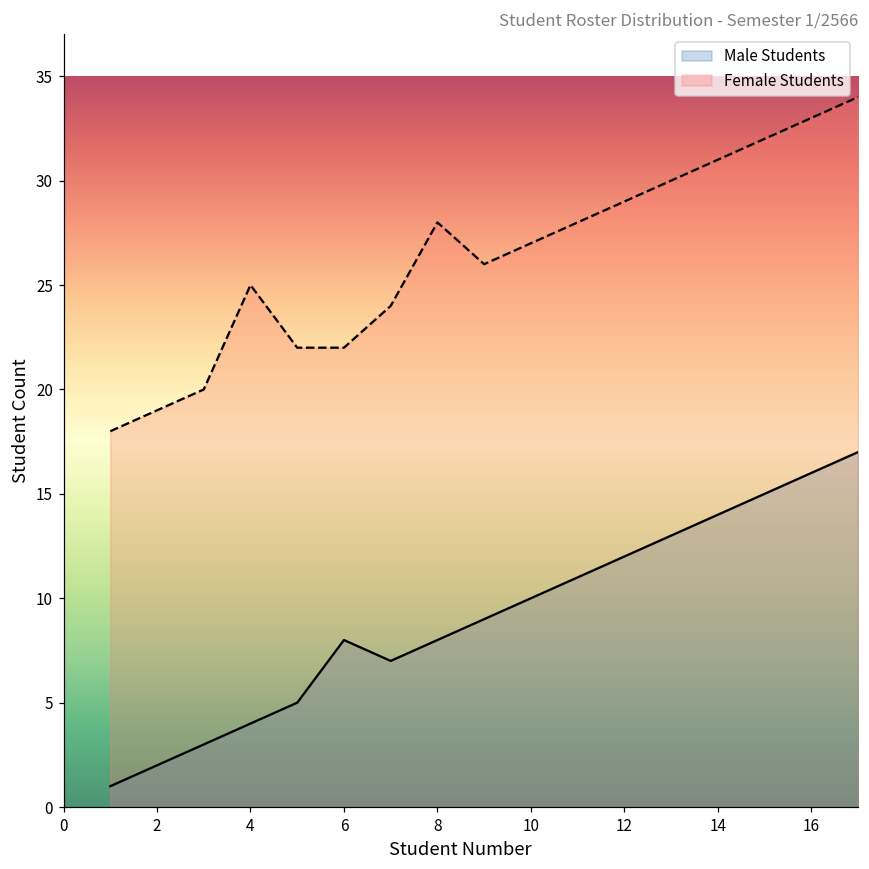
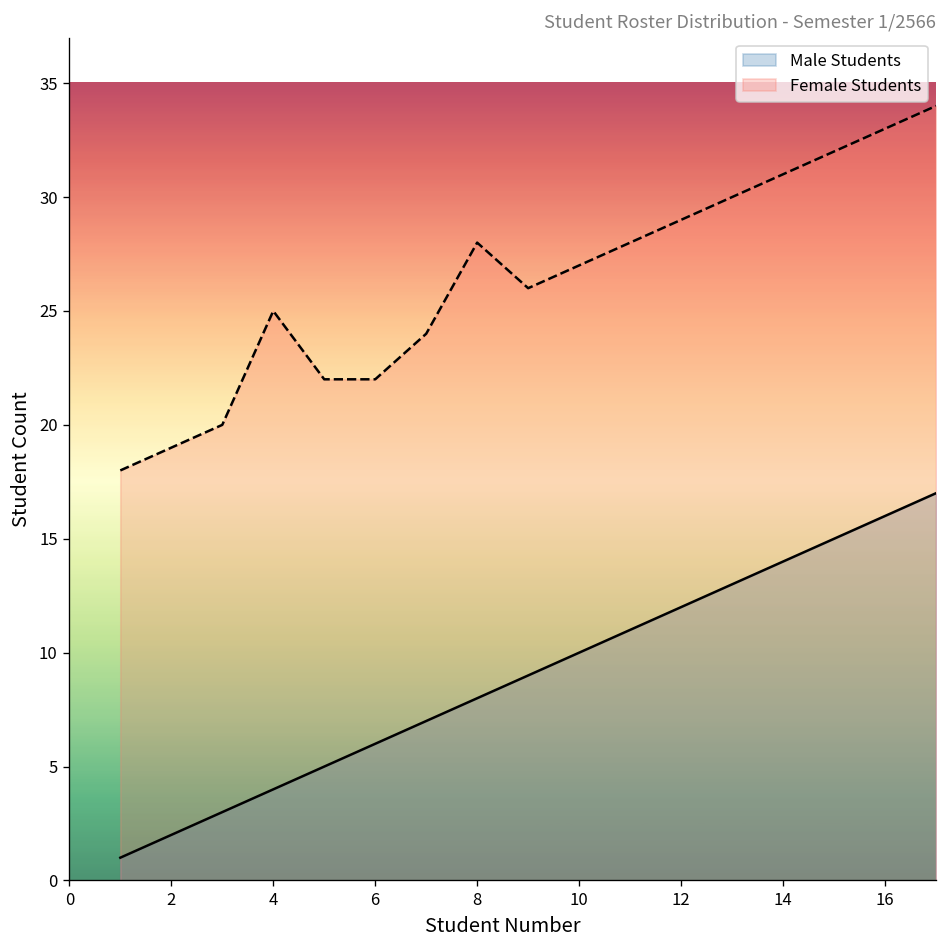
  {
    "Male Students": {
      "2": 2,
      "4": 4,
-     "6": 8,
+     "6": 6,
      "8": 8,
      "10": 10,
      "12": 12,
      "14": 14,
      "16": 16
    },
    "Female Students": {
      "2": 19,
      "4": 25,
      "6": 22,
      "8": 28,
      "10": 27,
      "12": 29,
      "14": 31,
      "16": 33
    }
  }
